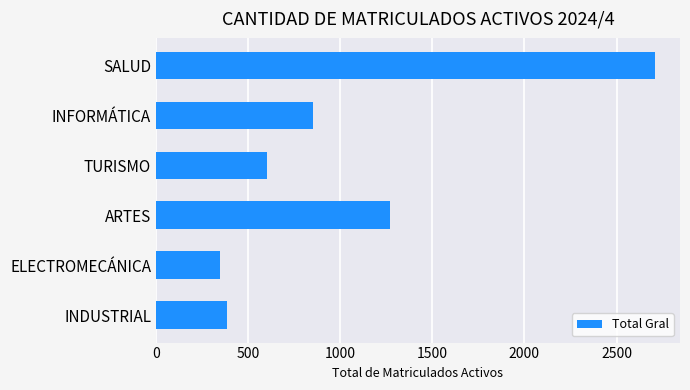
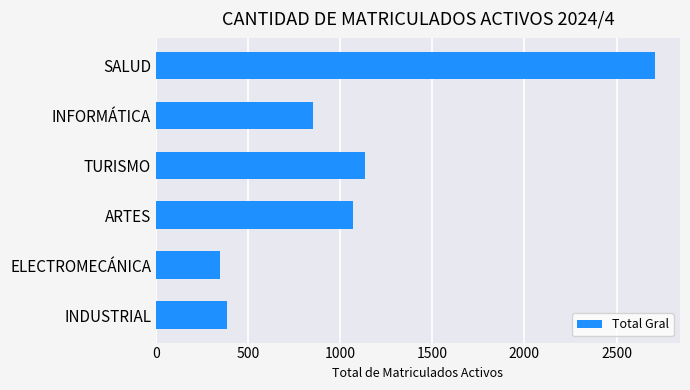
  {
    "SALUD": 2710,
    "INFORMÁTICA": 850,
-   "TURISMO": 600,
-   "ARTES": 1270,
+   "TURISMO": 1130,
+   "ARTES": 1070,
    "ELECTROMECÁNICA": 350,
    "INDUSTRIAL": 390
  }
